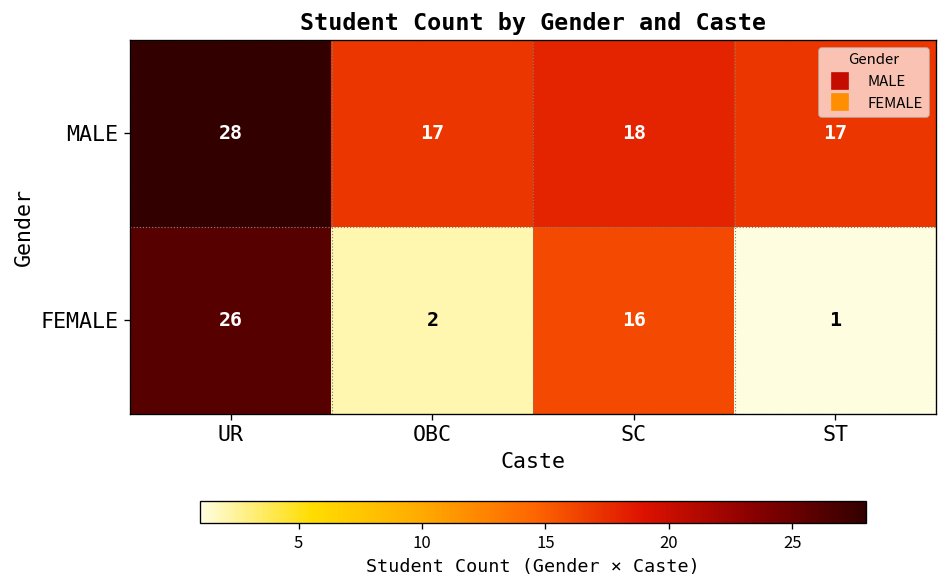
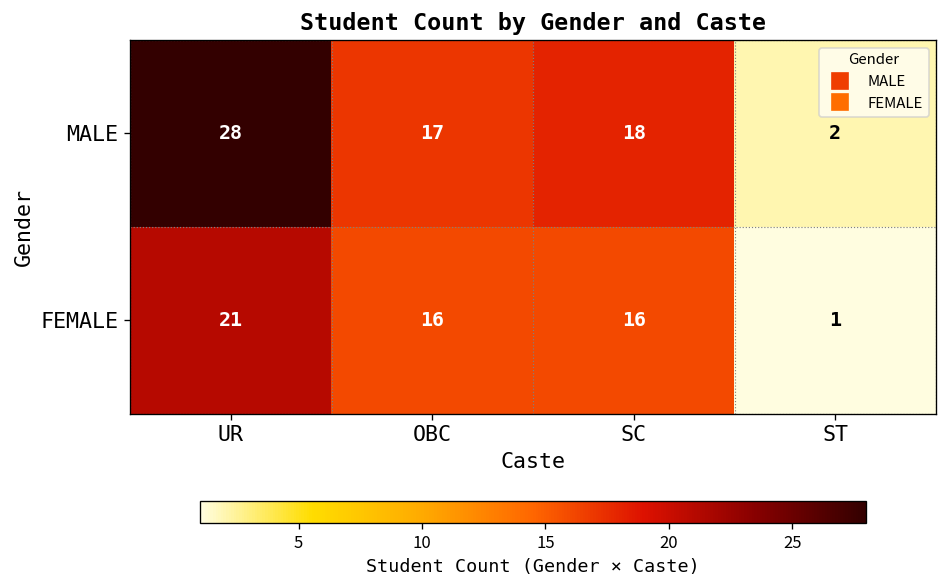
  {
    "MALE": {
      "UR": 28,
      "OBC": 17,
      "SC": 18,
-     "ST": 17
+     "ST": 2
    },
    "FEMALE": {
-     "UR": 26,
-     "OBC": 2,
+     "UR": 21,
+     "OBC": 16,
      "SC": 16,
      "ST": 1
    }
  }
